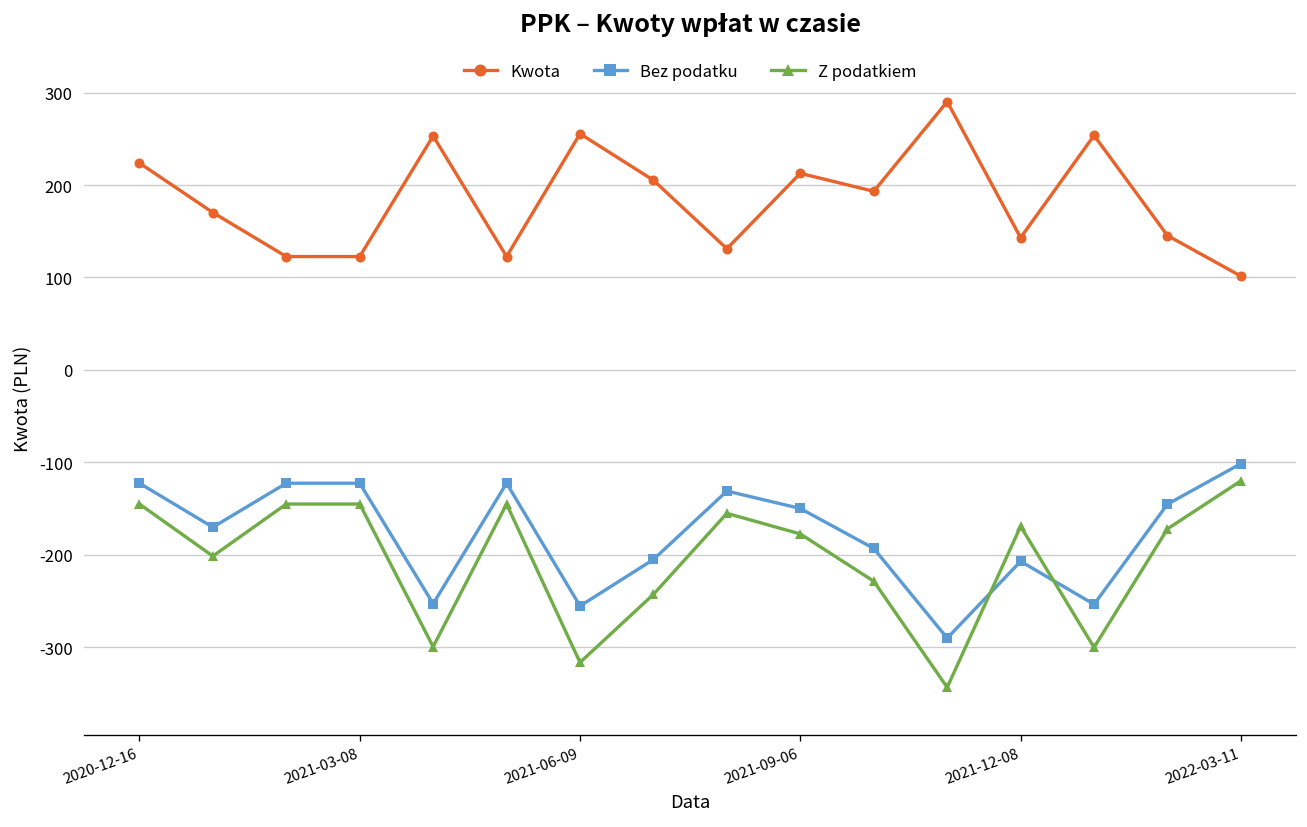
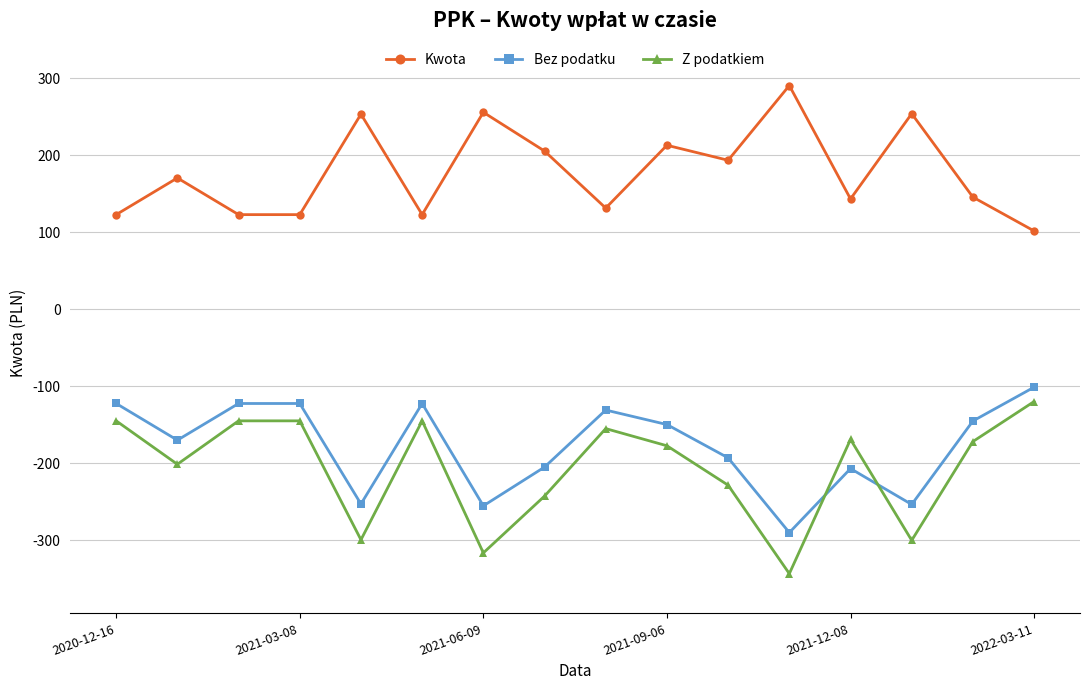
  {
    "Kwota": {
-     "2020-12-16": 220,
+     "2020-12-16": 120,
      "2021-03-08": 120,
      "2021-06-09": 260,
      "2021-09-06": 210,
      "2021-12-08": 140,
      "2022-03-11": 100
    },
    "Bez podatku": {
      "2020-12-16": -120,
      "2021-03-08": -120,
      "2021-06-09": -260,
      "2021-09-06": -150,
      "2021-12-08": -210,
      "2022-03-11": -100
    },
    "Z podatkiem": {
      "2020-12-16": -150,
      "2021-03-08": -150,
      "2021-06-09": -320,
      "2021-09-06": -180,
      "2021-12-08": -170,
      "2022-03-11": -120
    }
  }
